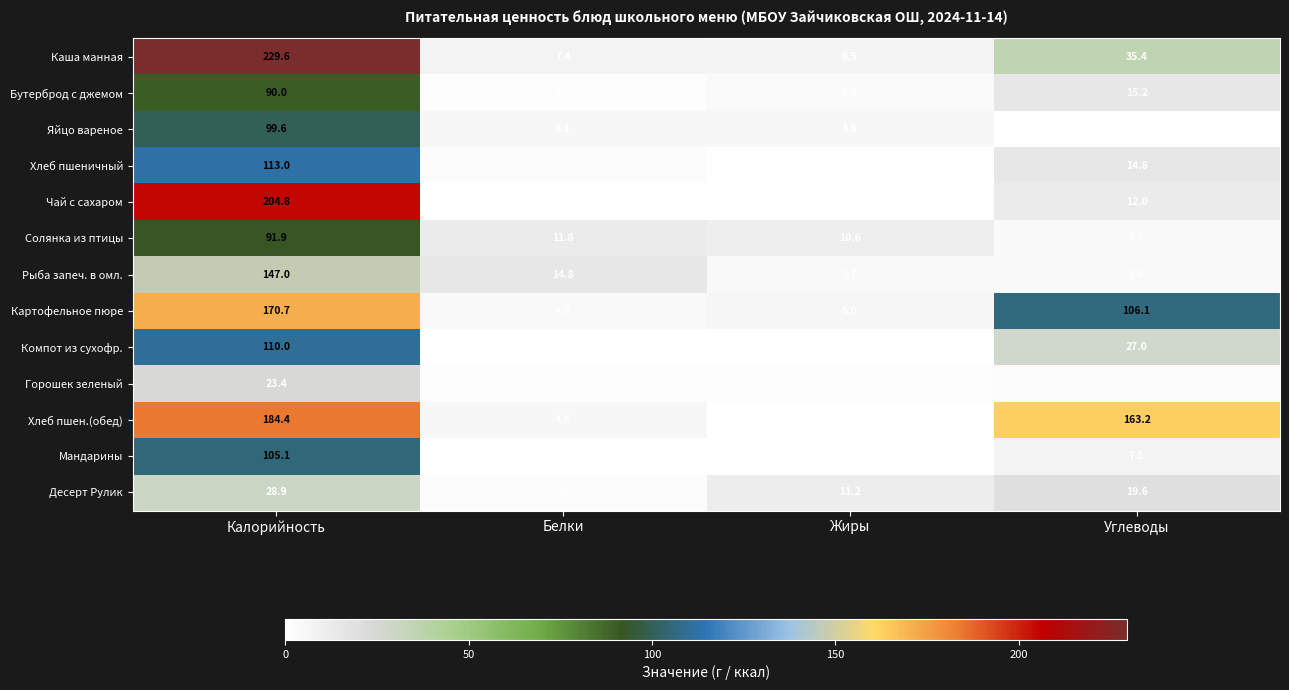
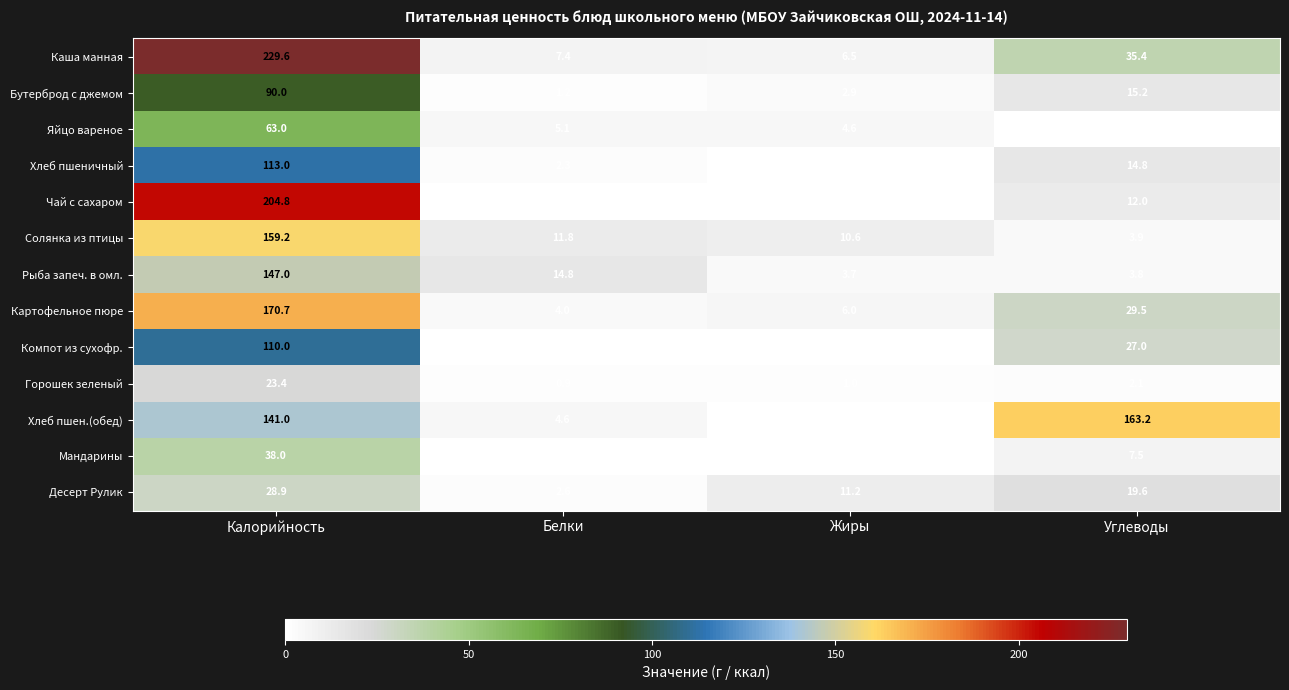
  {
    "Каша манная": {
      "Калорийность": 229.6,
      "Углеводы": 35.4
    },
    "Бутерброд с джемом": {
      "Калорийность": 90.0
    },
    "Яйцо вареное": {
-     "Калорийность": 99.6
+     "Калорийность": 63.0
    },
    "Хлеб пшеничный": {
      "Калорийность": 113.0
    },
    "Чай с сахаром": {
      "Калорийность": 204.8
    },
    "Солянка из птицы": {
-     "Калорийность": 91.9
+     "Калорийность": 159.2
    },
    "Рыба запеч. в омл.": {
      "Калорийность": 147.0
    },
    "Картофельное пюре": {
      "Калорийность": 170.7,
-     "Углеводы": 106.1
+     "Углеводы": 29.5
    },
    "Компот из сухофр.": {
      "Калорийность": 110.0,
      "Углеводы": 27.0
    },
    "Хлеб пшен.(обед)": {
-     "Калорийность": 184.4,
+     "Калорийность": 141.0,
      "Углеводы": 163.2
    },
    "Мандарины": {
-     "Калорийность": 105.1
+     "Калорийность": 38.0
    },
    "Десерт Рулик": {
      "Калорийность": 28.9
    }
  }
